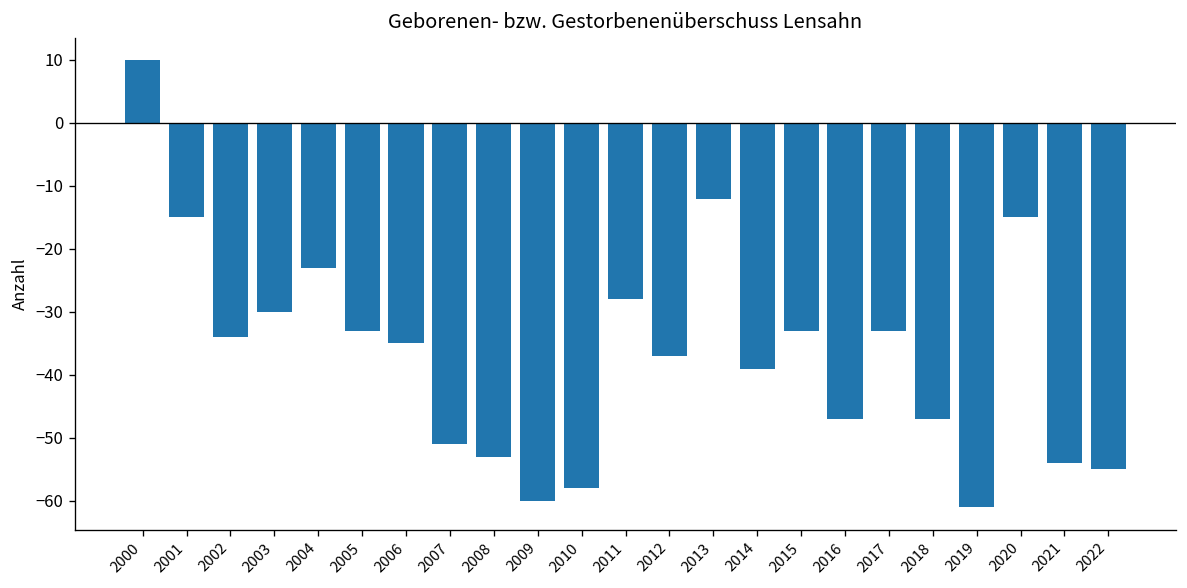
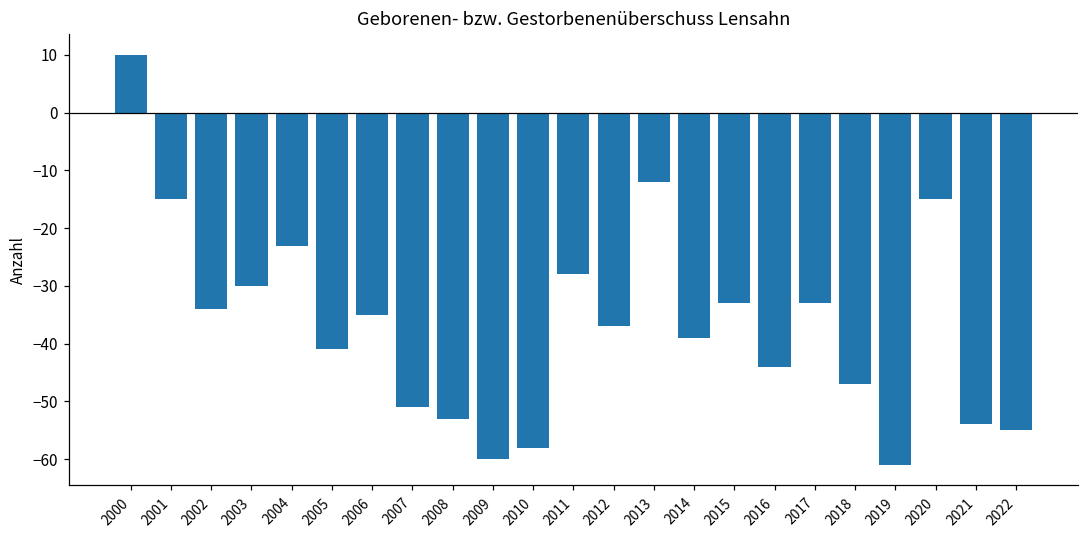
  {
    "2000": 10,
    "2001": -15,
    "2002": -34,
    "2003": -30,
    "2004": -23,
-   "2005": -33,
+   "2005": -41,
    "2006": -35,
    "2007": -51,
    "2008": -53,
    "2009": -60,
    "2010": -58,
    "2011": -28,
    "2012": -37,
    "2013": -12,
    "2014": -39,
    "2015": -33,
-   "2016": -47,
+   "2016": -44,
    "2017": -33,
    "2018": -47,
    "2019": -61,
    "2020": -15,
    "2021": -54,
    "2022": -55
  }
